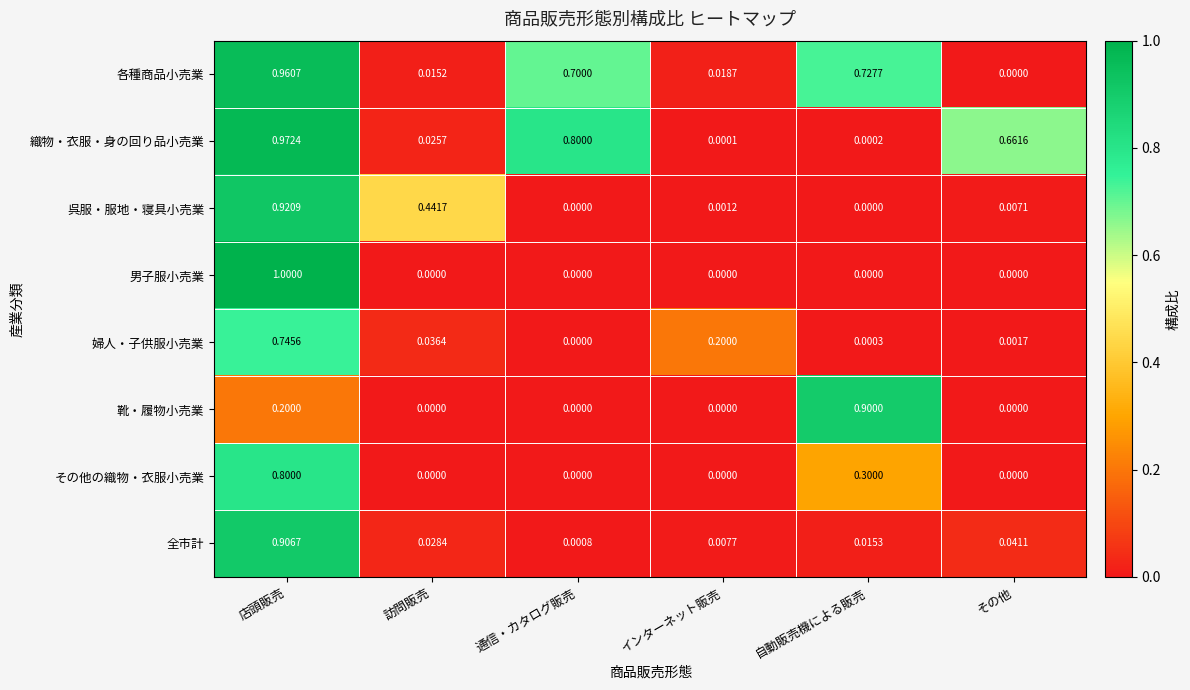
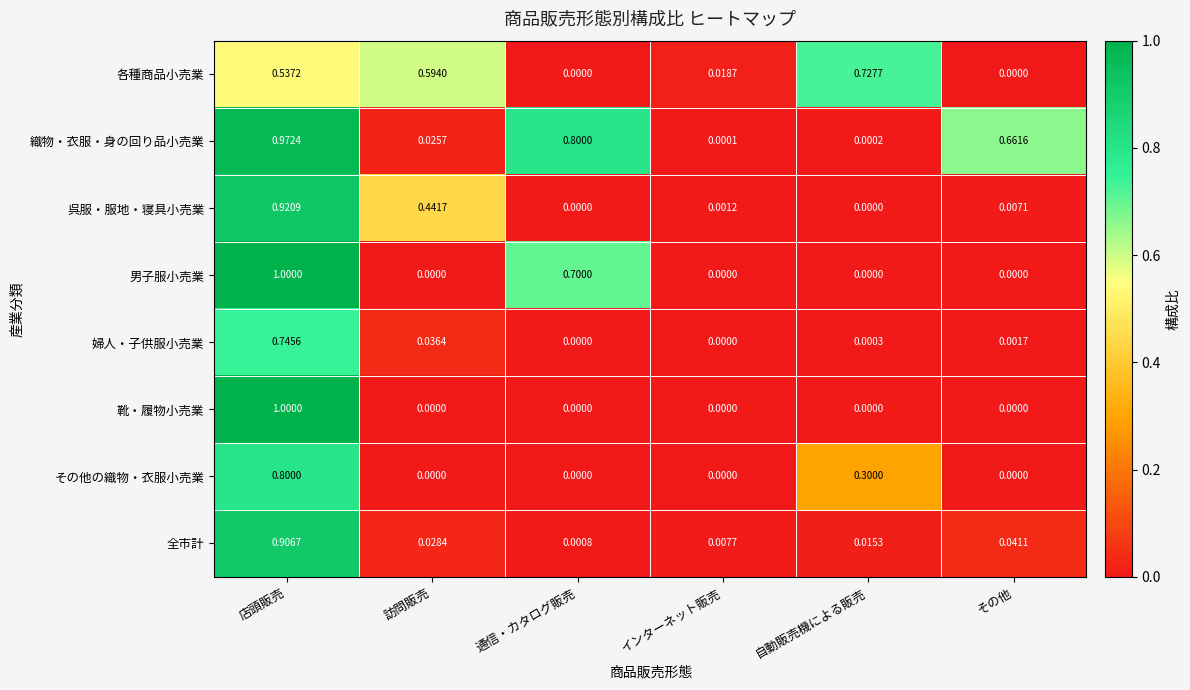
  {
    "各種商品小売業": {
-     "店頭販売": 0.9607,
-     "訪問販売": 0.0152,
-     "通信・カタログ販売": 0.7000,
+     "店頭販売": 0.5372,
+     "訪問販売": 0.5940,
+     "通信・カタログ販売": 0.0000,
      "インターネット販売": 0.0187,
      "自動販売機による販売": 0.7277,
      "その他": 0.0000
    },
    "織物・衣服・身の回り品小売業": {
      "店頭販売": 0.9724,
      "訪問販売": 0.0257,
      "通信・カタログ販売": 0.8000,
      "インターネット販売": 0.0001,
      "自動販売機による販売": 0.0002,
      "その他": 0.6616
    },
    "呉服・服地・寝具小売業": {
      "店頭販売": 0.9209,
      "訪問販売": 0.4417,
      "通信・カタログ販売": 0.0000,
      "インターネット販売": 0.0012,
      "自動販売機による販売": 0.0000,
      "その他": 0.0071
    },
    "男子服小売業": {
      "店頭販売": 1.0000,
      "訪問販売": 0.0000,
-     "通信・カタログ販売": 0.0000,
+     "通信・カタログ販売": 0.7000,
      "インターネット販売": 0.0000,
      "自動販売機による販売": 0.0000,
      "その他": 0.0000
    },
    "婦人・子供服小売業": {
      "店頭販売": 0.7456,
      "訪問販売": 0.0364,
      "通信・カタログ販売": 0.0000,
-     "インターネット販売": 0.2000,
+     "インターネット販売": 0.0000,
      "自動販売機による販売": 0.0003,
      "その他": 0.0017
    },
    "靴・履物小売業": {
-     "店頭販売": 0.2000,
+     "店頭販売": 1.0000,
      "訪問販売": 0.0000,
      "通信・カタログ販売": 0.0000,
      "インターネット販売": 0.0000,
-     "自動販売機による販売": 0.9000,
+     "自動販売機による販売": 0.0000,
      "その他": 0.0000
    },
    "その他の織物・衣服小売業": {
      "店頭販売": 0.8000,
      "訪問販売": 0.0000,
      "通信・カタログ販売": 0.0000,
      "インターネット販売": 0.0000,
      "自動販売機による販売": 0.3000,
      "その他": 0.0000
    },
    "全市計": {
      "店頭販売": 0.9067,
      "訪問販売": 0.0284,
      "通信・カタログ販売": 0.0008,
      "インターネット販売": 0.0077,
      "自動販売機による販売": 0.0153,
      "その他": 0.0411
    }
  }
